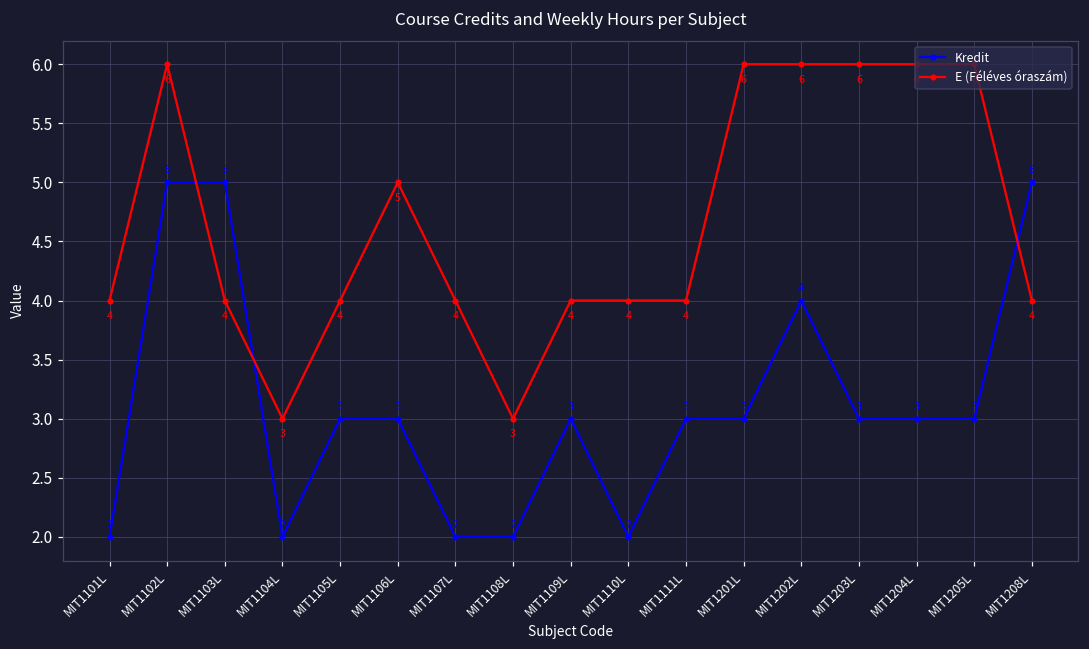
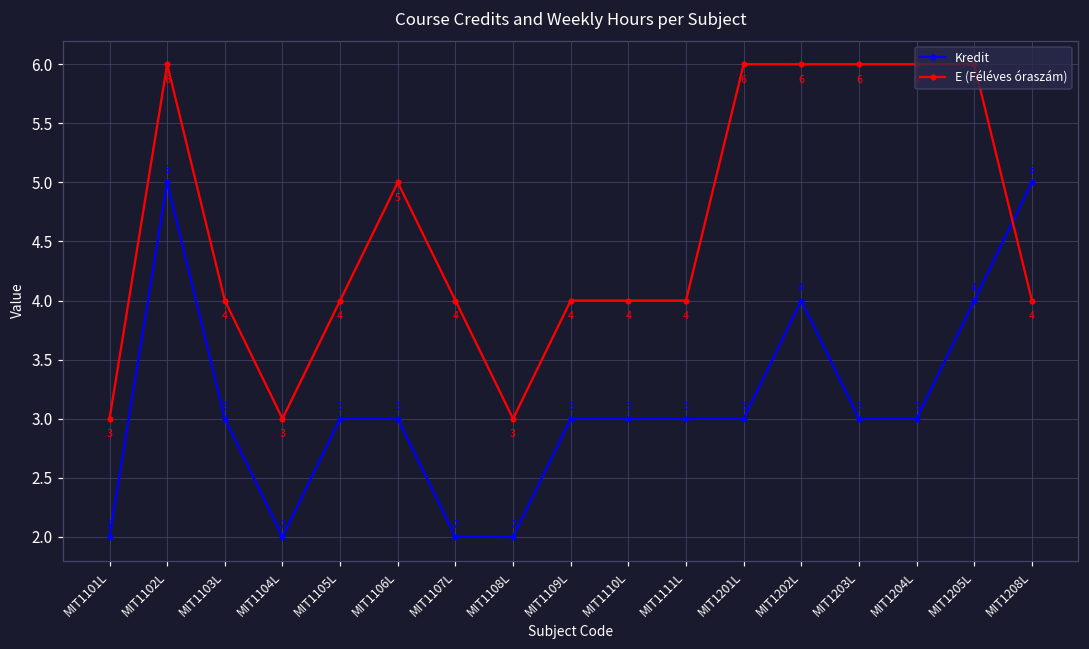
  {
    "Kredit": {
      "MIT1101L": 2,
      "MIT1102L": 5,
-     "MIT1103L": 5,
+     "MIT1103L": 3,
      "MIT1104L": 2,
      "MIT1105L": 3,
      "MIT1106L": 3,
      "MIT1107L": 2,
      "MIT1108L": 2,
      "MIT1109L": 3,
-     "MIT1110L": 2,
+     "MIT1110L": 3,
      "MIT1111L": 3,
      "MIT1201L": 3,
      "MIT1202L": 4,
      "MIT1203L": 3,
      "MIT1204L": 3,
-     "MIT1205L": 3,
+     "MIT1205L": 4,
      "MIT1208L": 5
    },
    "E (Féléves óraszám)": {
-     "MIT1101L": 4,
+     "MIT1101L": 3,
      "MIT1102L": 6,
      "MIT1103L": 4,
      "MIT1104L": 3,
      "MIT1105L": 4,
      "MIT1106L": 5,
      "MIT1107L": 4,
      "MIT1108L": 3,
      "MIT1109L": 4,
      "MIT1110L": 4,
      "MIT1111L": 4,
      "MIT1201L": 6,
      "MIT1202L": 6,
      "MIT1203L": 6,
      "MIT1208L": 4
    }
  }
